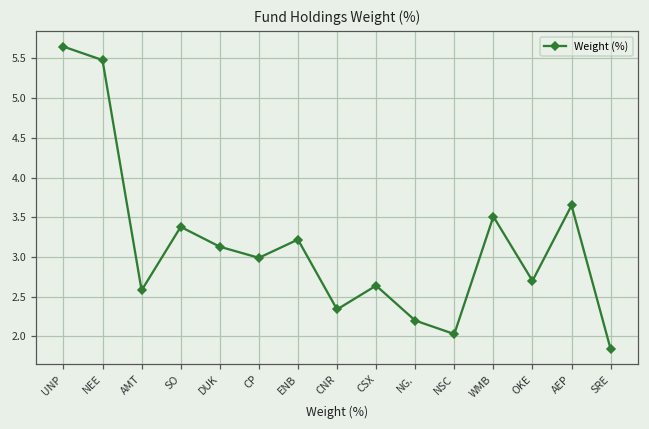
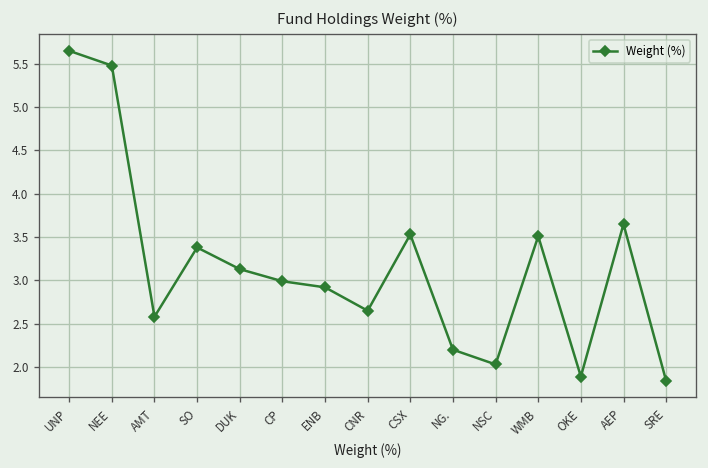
  {
    "UNP": 5.7,
    "NEE": 5.5,
    "AMT": 2.6,
    "SO": 3.4,
    "DUK": 3.1,
    "CP": 3.0,
-   "ENB": 3.2,
-   "CNR": 2.3,
-   "CSX": 2.6,
+   "ENB": 2.9,
+   "CNR": 2.7,
+   "CSX": 3.5,
    "NG.": 2.2,
    "NSC": 2.0,
    "WMB": 3.5,
-   "OKE": 2.7,
+   "OKE": 1.9,
    "AEP": 3.7,
    "SRE": 1.8
  }
